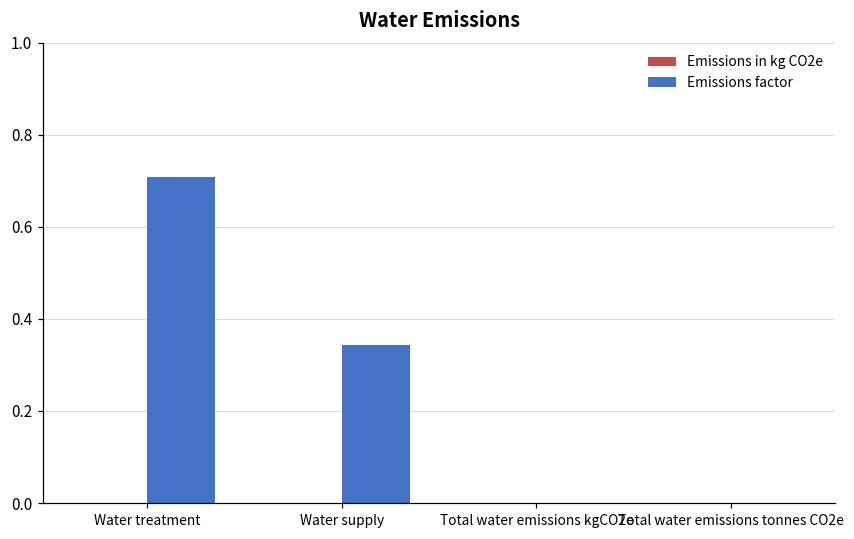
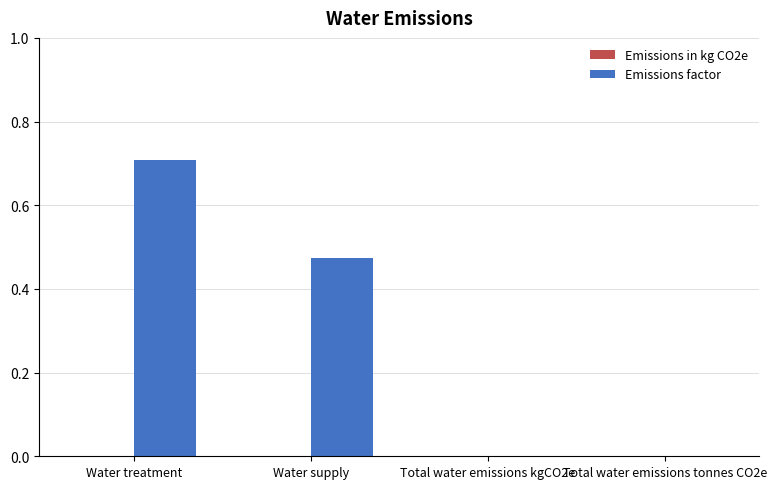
  {
    "Emissions in kg CO2e": {
      "Water treatment": 0.00,
      "Water supply": 0.00,
      "Total water emissions kgCO2e": 0.00,
      "Total water emissions tonnes CO2e": 0.00
    },
    "Emissions factor": {
      "Water treatment": 0.71,
-     "Water supply": 0.34,
+     "Water supply": 0.48,
      "Total water emissions kgCO2e": 0.00,
      "Total water emissions tonnes CO2e": 0.00
    }
  }
